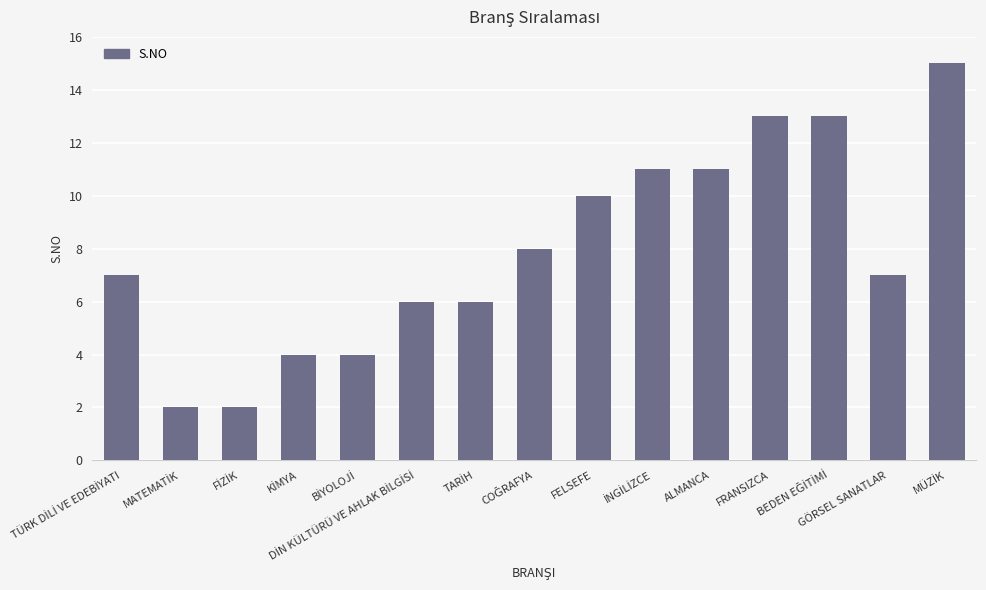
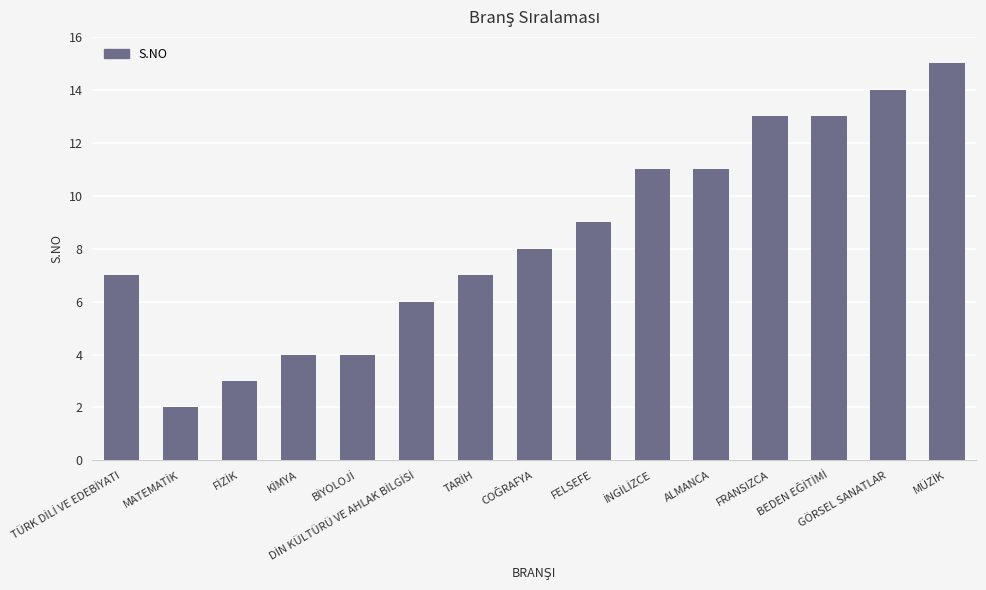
  {
    "TÜRK DİLİ VE EDEBİYATI": 7,
    "MATEMATİK": 2,
-   "FİZİK": 2,
+   "FİZİK": 3,
    "KİMYA": 4,
    "BİYOLOJİ": 4,
    "DİN KÜLTÜRÜ VE AHLAK BİLGİSİ": 6,
-   "TARİH": 6,
+   "TARİH": 7,
    "COĞRAFYA": 8,
-   "FELSEFE": 10,
+   "FELSEFE": 9,
    "İNGİLİZCE": 11,
    "ALMANCA": 11,
    "FRANSIZCA": 13,
    "BEDEN EĞİTİMİ": 13,
-   "GÖRSEL SANATLAR": 7,
+   "GÖRSEL SANATLAR": 14,
    "MÜZİK": 15
  }
